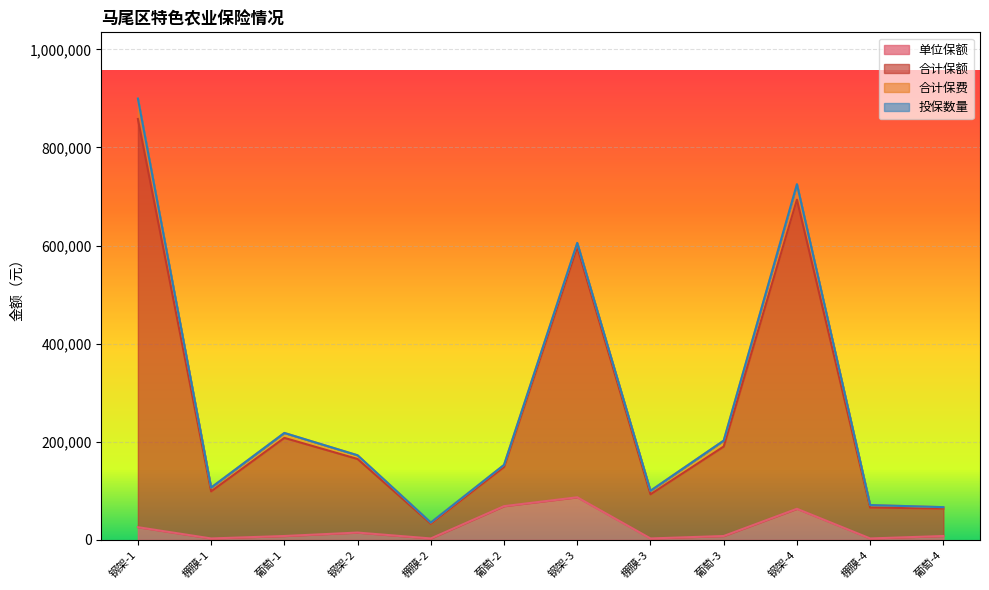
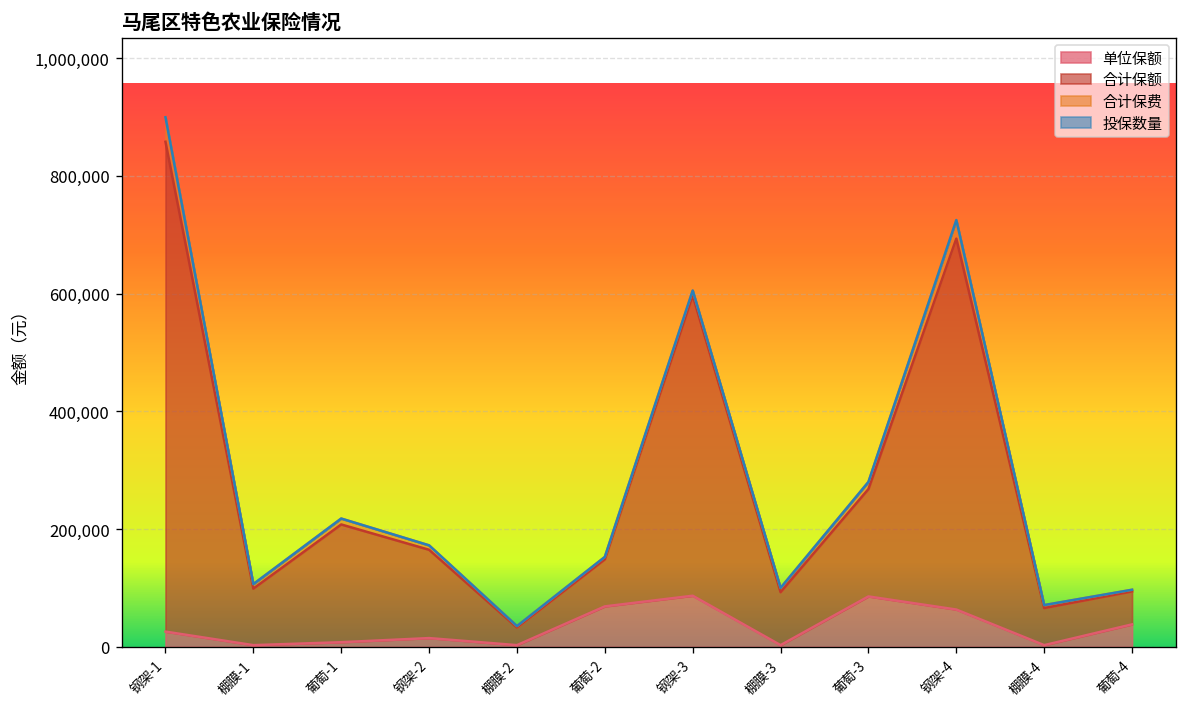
  {
    "单位保额": {
      "钢架-1": "30,000",
      "棚膜-1": "0",
      "葡萄-1": "10,000",
      "钢架-2": "20,000",
      "棚膜-2": "0",
      "葡萄-2": "70,000",
      "钢架-3": "90,000",
      "棚膜-3": "0",
-     "葡萄-3": "10,000",
+     "葡萄-3": "90,000",
      "钢架-4": "60,000",
      "棚膜-4": "0",
-     "葡萄-4": "10,000"
+     "葡萄-4": "40,000"
    },
    "合计保额": {
      "钢架-1": "830,000",
      "棚膜-1": "100,000",
      "葡萄-1": "200,000",
      "钢架-2": "150,000",
      "钢架-3": "510,000",
      "棚膜-3": "90,000",
      "葡萄-3": "180,000",
      "钢架-4": "630,000"
    }
  }
